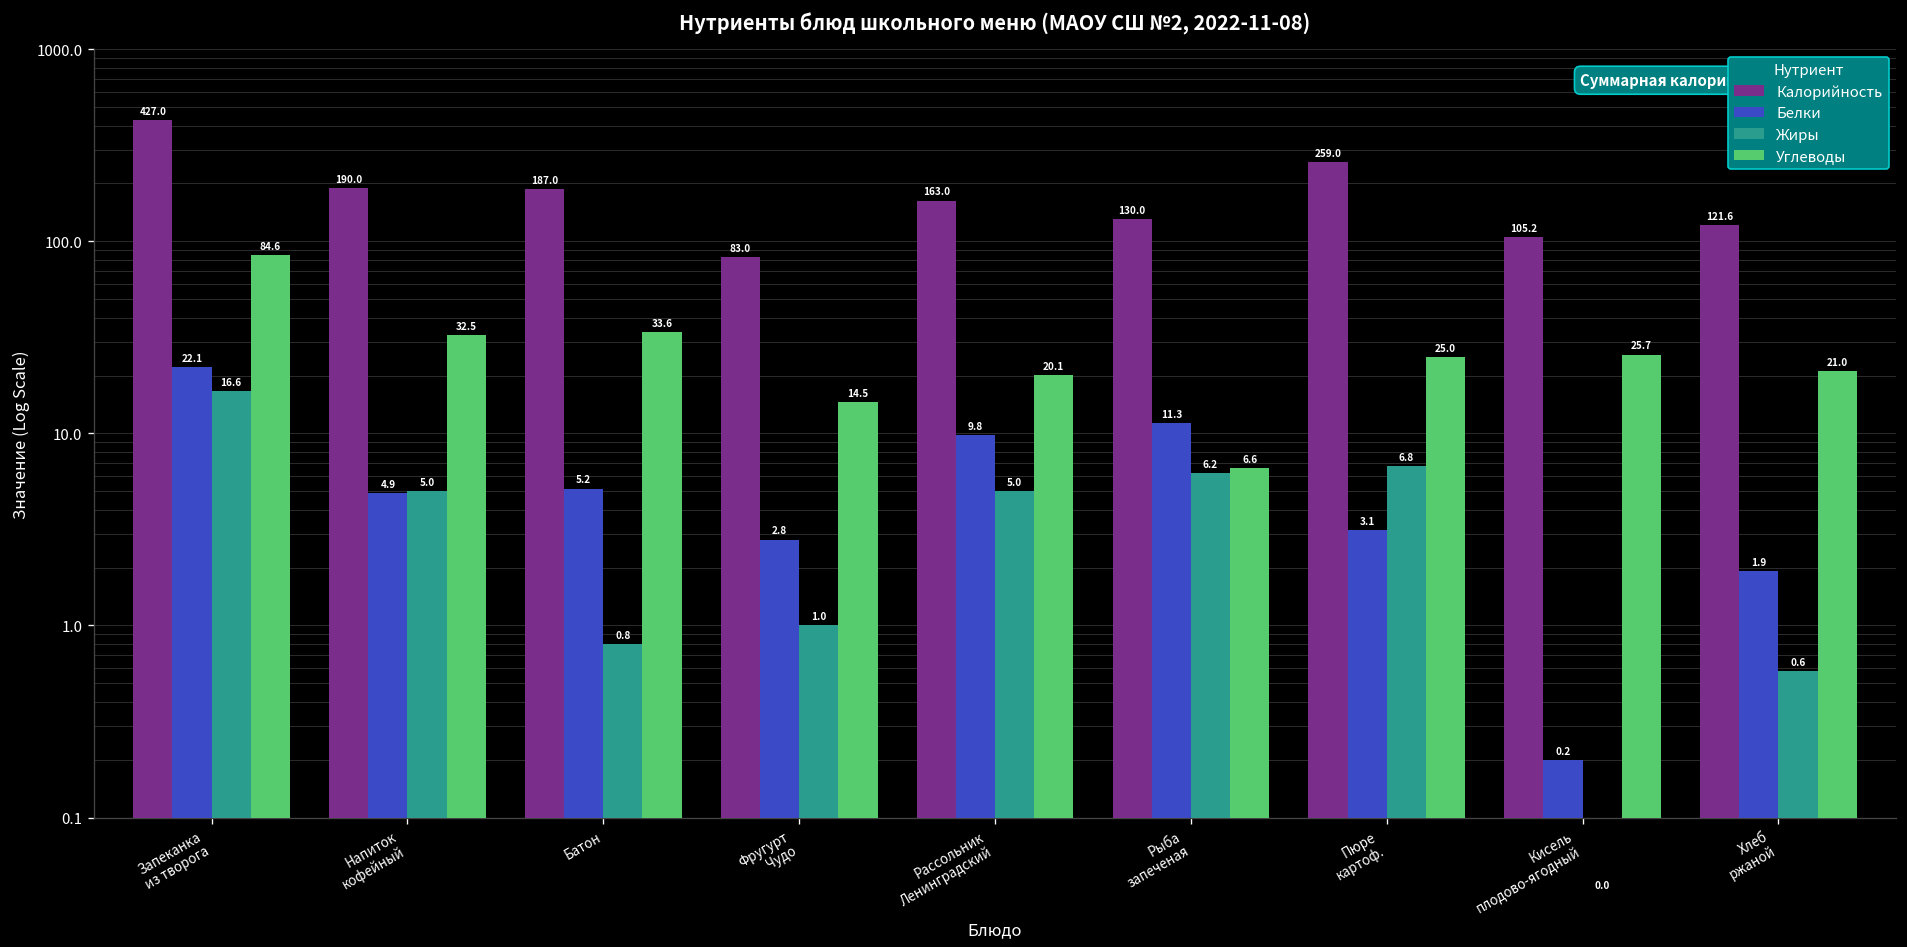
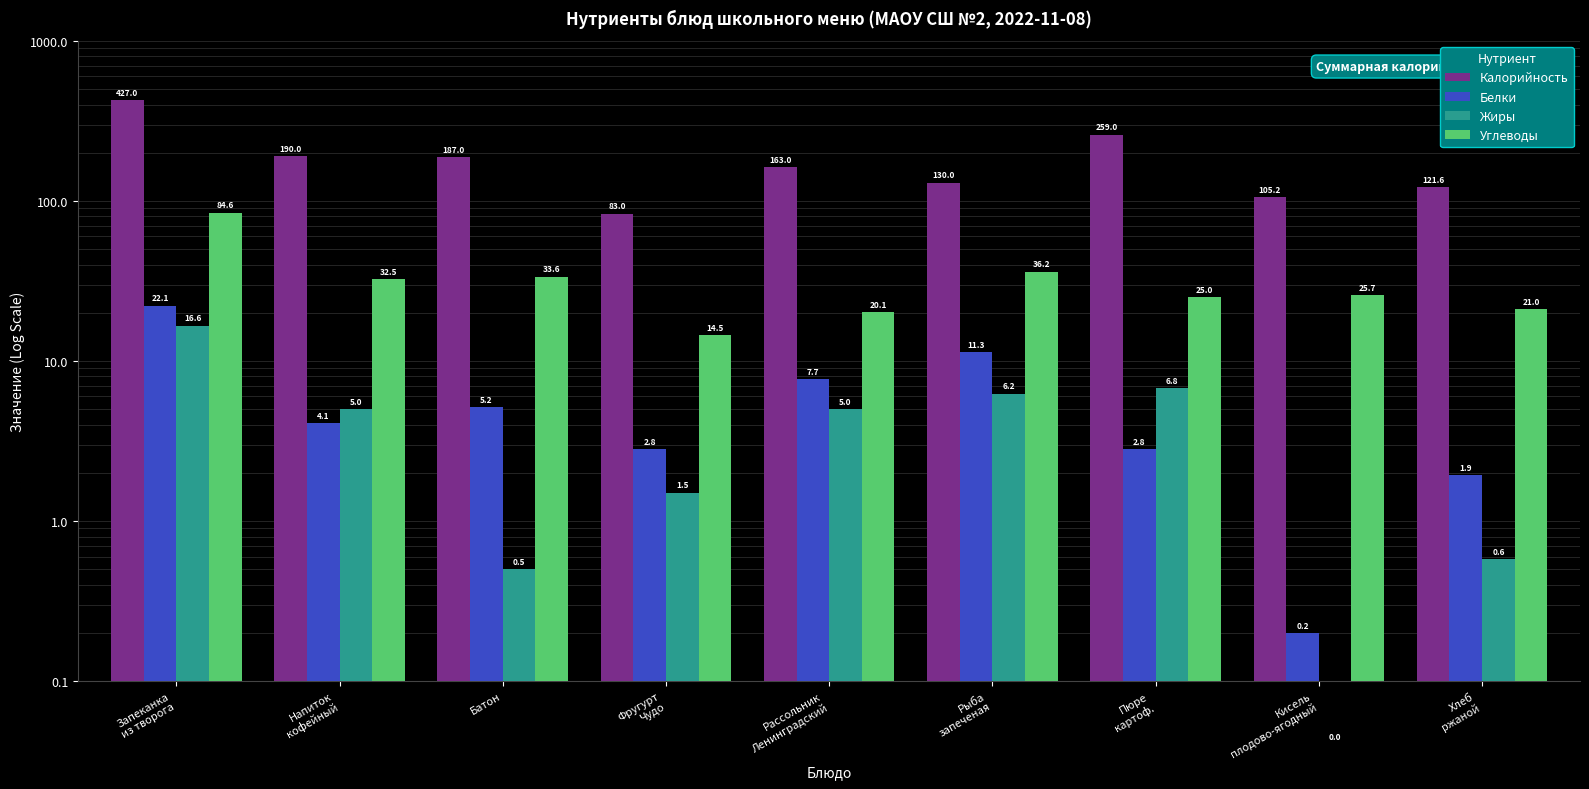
  {
    "Калорийность": {
      "Запеканка из творога": 427.0,
      "Напиток кофейный": 190.0,
      "Батон": 187.0,
      "Фругурт Чудо": 83.0,
      "Рассольник Ленинградский": 163.0,
      "Рыба запеченая": 130.0,
      "Пюре картоф.": 259.0,
      "Кисель плодово-ягодный": 105.2,
      "Хлеб ржаной": 121.6
    },
    "Белки": {
      "Запеканка из творога": 22.1,
-     "Напиток кофейный": 4.9,
+     "Напиток кофейный": 4.1,
      "Батон": 5.2,
      "Фругурт Чудо": 2.8,
-     "Рассольник Ленинградский": 9.8,
+     "Рассольник Ленинградский": 7.7,
      "Рыба запеченая": 11.3,
-     "Пюре картоф.": 3.1,
+     "Пюре картоф.": 2.8,
      "Кисель плодово-ягодный": 0.2,
      "Хлеб ржаной": 1.9
    },
    "Жиры": {
      "Запеканка из творога": 16.6,
      "Напиток кофейный": 5.0,
-     "Батон": 0.8,
-     "Фругурт Чудо": 1.0,
+     "Батон": 0.5,
+     "Фругурт Чудо": 1.5,
      "Рассольник Ленинградский": 5.0,
      "Рыба запеченая": 6.2,
      "Пюре картоф.": 6.8,
      "Хлеб ржаной": 0.6
    },
    "Углеводы": {
      "Запеканка из творога": 84.6,
      "Напиток кофейный": 32.5,
      "Батон": 33.6,
      "Фругурт Чудо": 14.5,
      "Рассольник Ленинградский": 20.1,
-     "Рыба запеченая": 6.6,
+     "Рыба запеченая": 36.2,
      "Пюре картоф.": 25.0,
      "Кисель плодово-ягодный": 25.7,
      "Хлеб ржаной": 21.0
    }
  }
